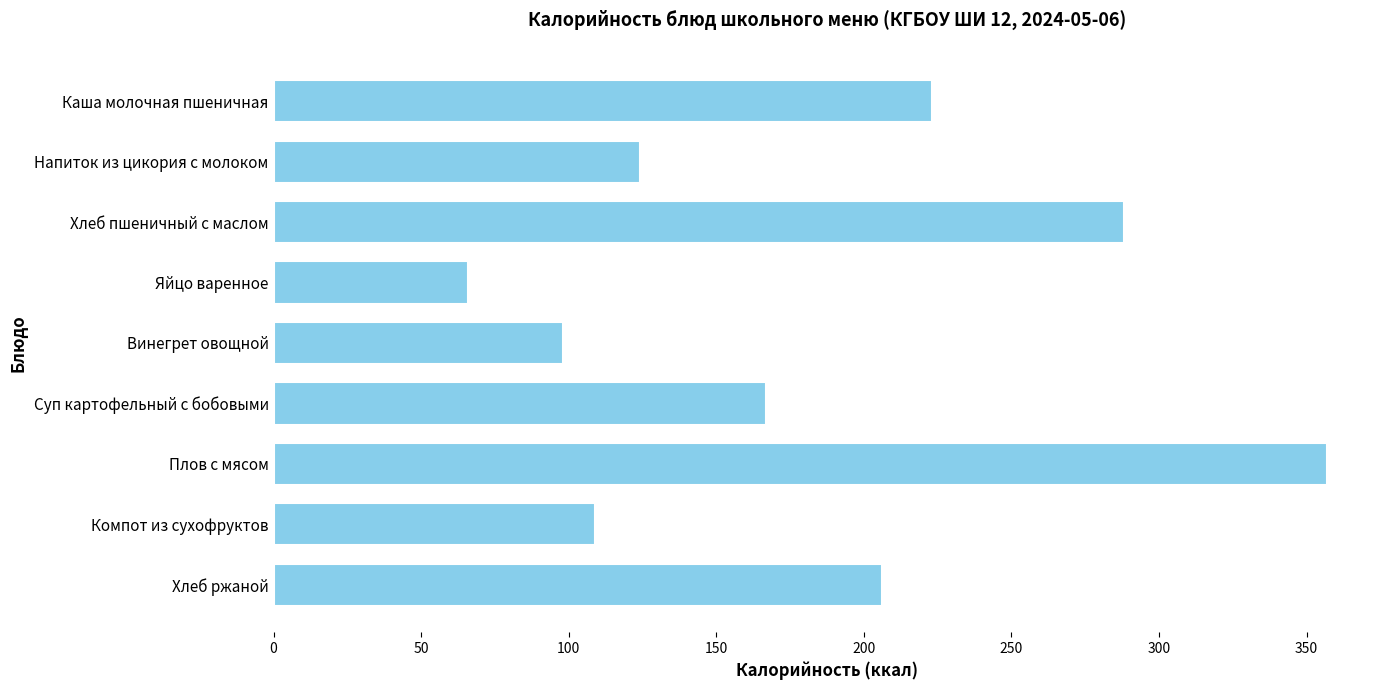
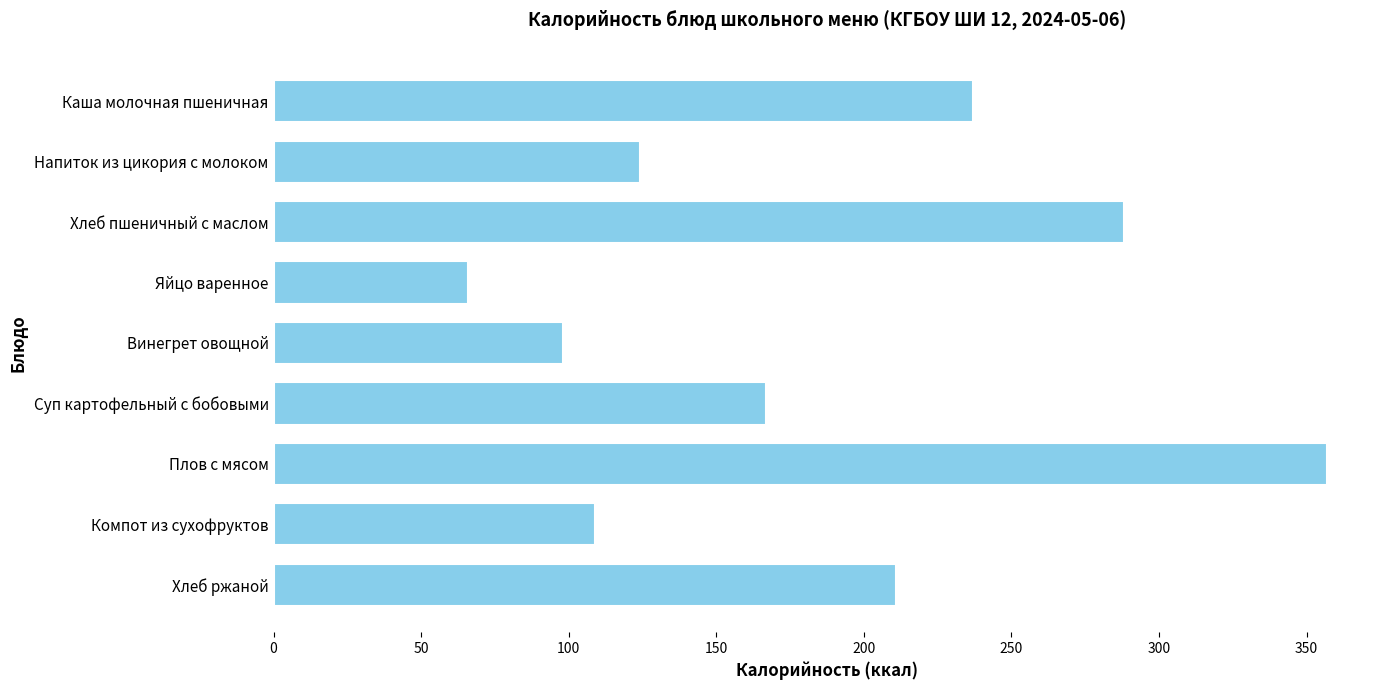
  {
-   "Каша молочная пшеничная": 223,
+   "Каша молочная пшеничная": 237,
    "Напиток из цикория с молоком": 124,
    "Хлеб пшеничный с маслом": 288,
    "Яйцо варенное": 66,
    "Винегрет овощной": 98,
    "Суп картофельный с бобовыми": 167,
    "Плов с мясом": 357,
    "Компот из сухофруктов": 109,
-   "Хлеб ржаной": 206
+   "Хлеб ржаной": 211
  }
